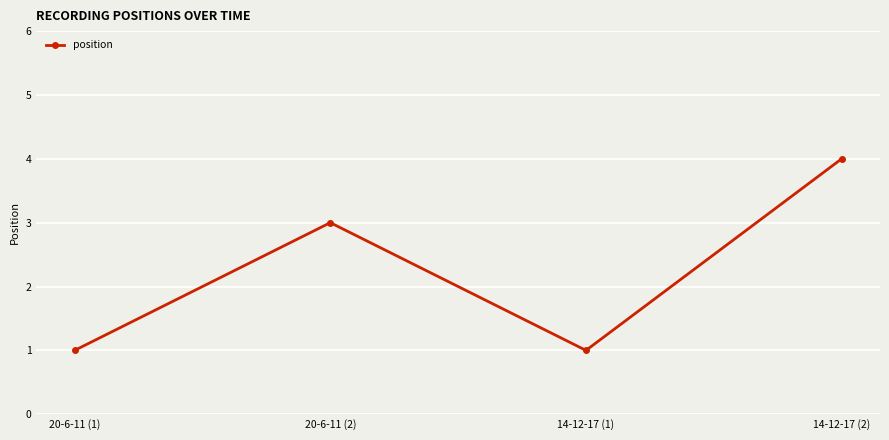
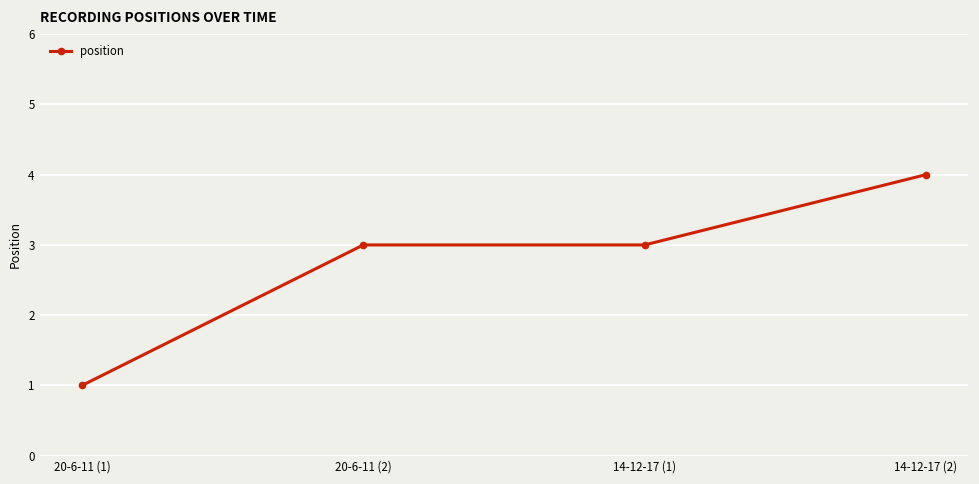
  {
    "20-6-11 (1)": 1,
    "20-6-11 (2)": 3,
-   "14-12-17 (1)": 1,
+   "14-12-17 (1)": 3,
    "14-12-17 (2)": 4
  }
